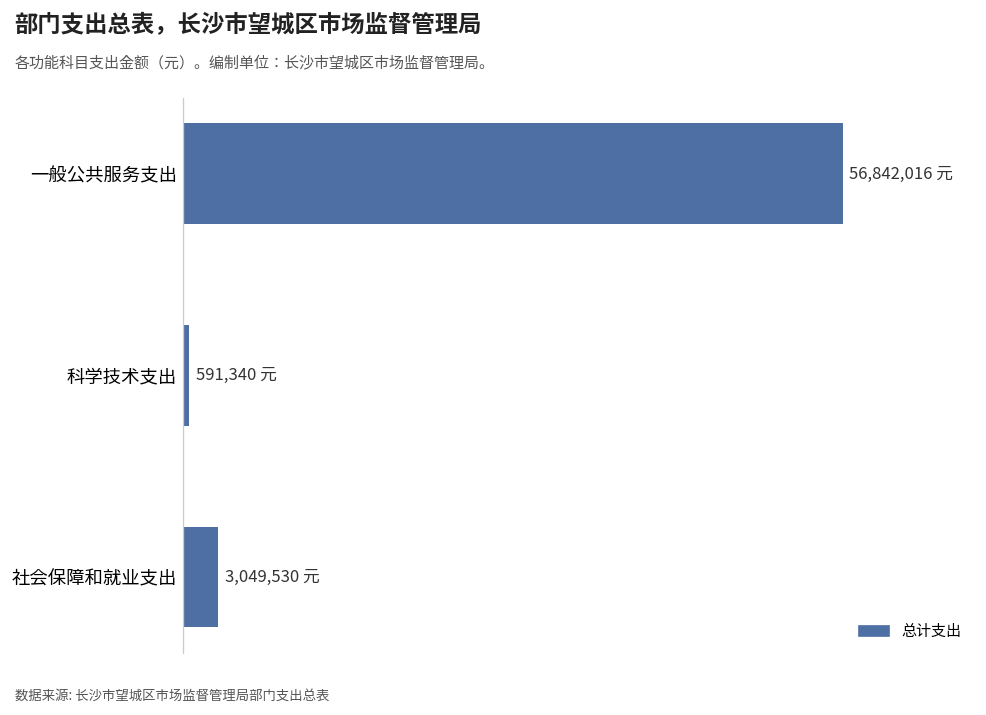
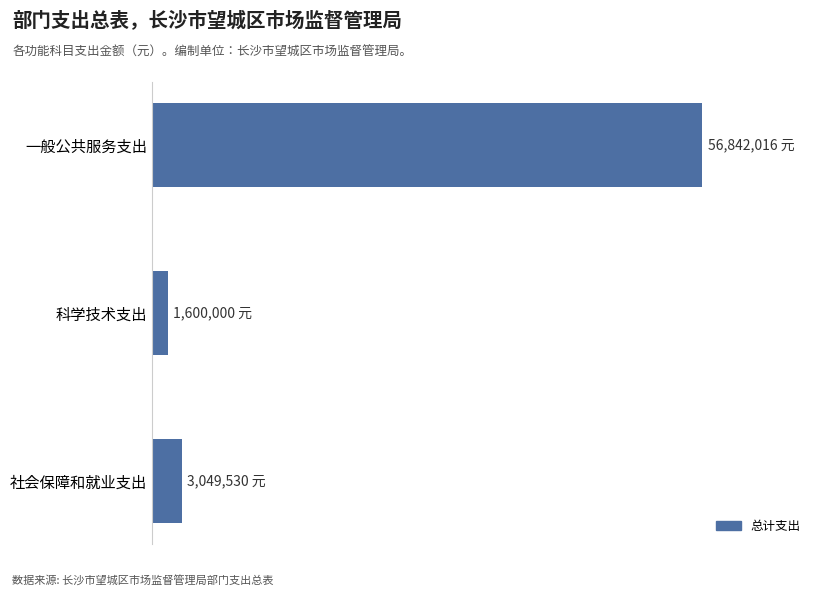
  {
    "一般公共服务支出": "56,842,016",
-   "科学技术支出": "591,340",
+   "科学技术支出": "1,600,000",
    "社会保障和就业支出": "3,049,530"
  }
